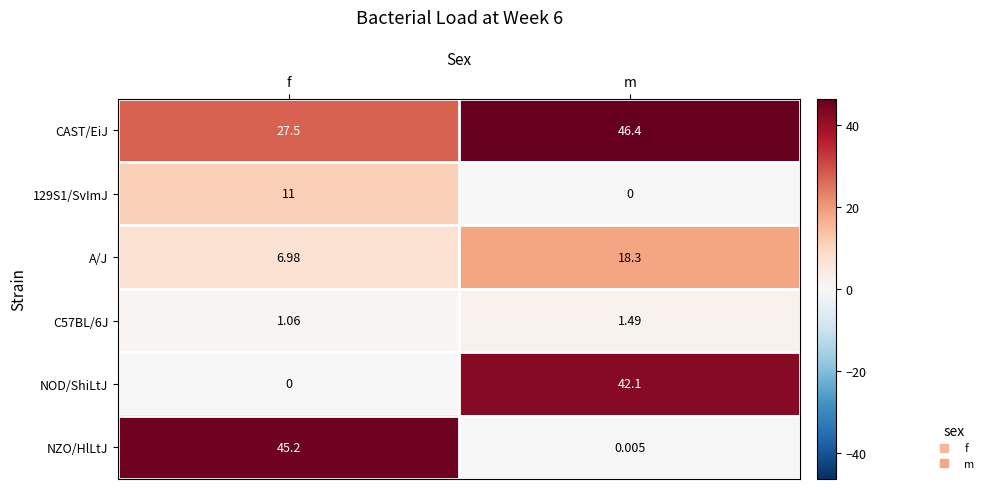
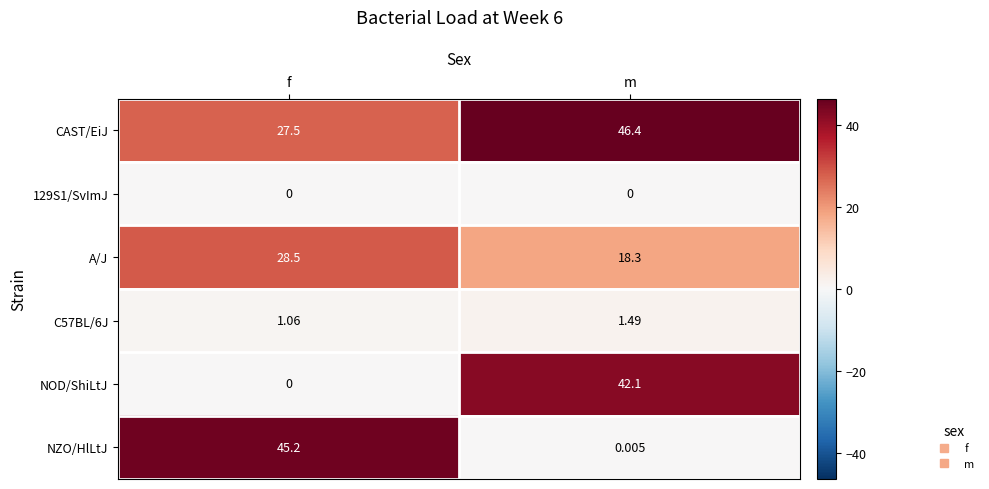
  {
    "CAST/EiJ": {
      "f": 27.5,
      "m": 46.4
    },
    "129S1/SvImJ": {
-     "f": 11,
+     "f": 0,
      "m": 0
    },
    "A/J": {
-     "f": 6.98,
+     "f": 28.5,
      "m": 18.3
    },
    "C57BL/6J": {
      "f": 1.06,
      "m": 1.49
    },
    "NOD/ShiLtJ": {
      "f": 0,
      "m": 42.1
    },
    "NZO/HlLtJ": {
      "f": 45.2,
      "m": 0.005
    }
  }
